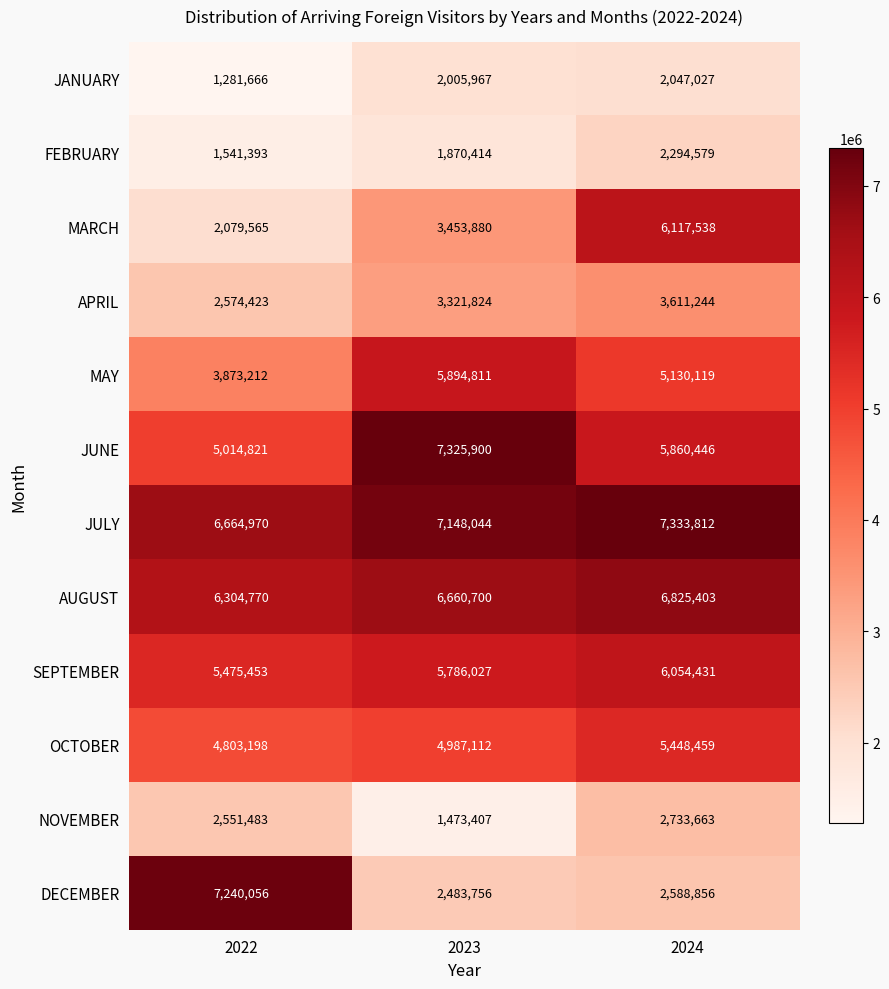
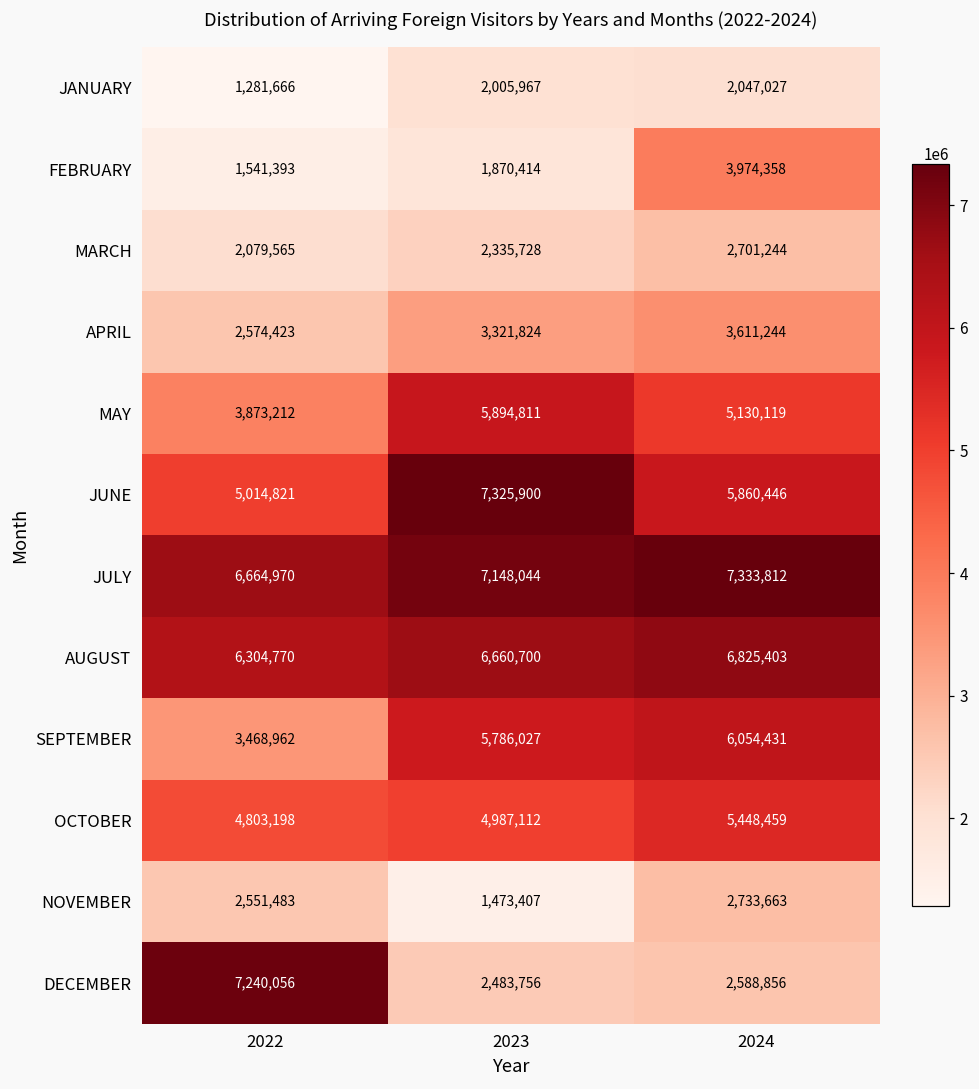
  {
    "JANUARY": {
      "2022": "1,281,666",
      "2023": "2,005,967",
      "2024": "2,047,027"
    },
    "FEBRUARY": {
      "2022": "1,541,393",
      "2023": "1,870,414",
-     "2024": "2,294,579"
+     "2024": "3,974,358"
    },
    "MARCH": {
      "2022": "2,079,565",
-     "2023": "3,453,880",
-     "2024": "6,117,538"
+     "2023": "2,335,728",
+     "2024": "2,701,244"
    },
    "APRIL": {
      "2022": "2,574,423",
      "2023": "3,321,824",
      "2024": "3,611,244"
    },
    "MAY": {
      "2022": "3,873,212",
      "2023": "5,894,811",
      "2024": "5,130,119"
    },
    "JUNE": {
      "2022": "5,014,821",
      "2023": "7,325,900",
      "2024": "5,860,446"
    },
    "JULY": {
      "2022": "6,664,970",
      "2023": "7,148,044",
      "2024": "7,333,812"
    },
    "AUGUST": {
      "2022": "6,304,770",
      "2023": "6,660,700",
      "2024": "6,825,403"
    },
    "SEPTEMBER": {
-     "2022": "5,475,453",
+     "2022": "3,468,962",
      "2023": "5,786,027",
      "2024": "6,054,431"
    },
    "OCTOBER": {
      "2022": "4,803,198",
      "2023": "4,987,112",
      "2024": "5,448,459"
    },
    "NOVEMBER": {
      "2022": "2,551,483",
      "2023": "1,473,407",
      "2024": "2,733,663"
    },
    "DECEMBER": {
      "2022": "7,240,056",
      "2023": "2,483,756",
      "2024": "2,588,856"
    }
  }
